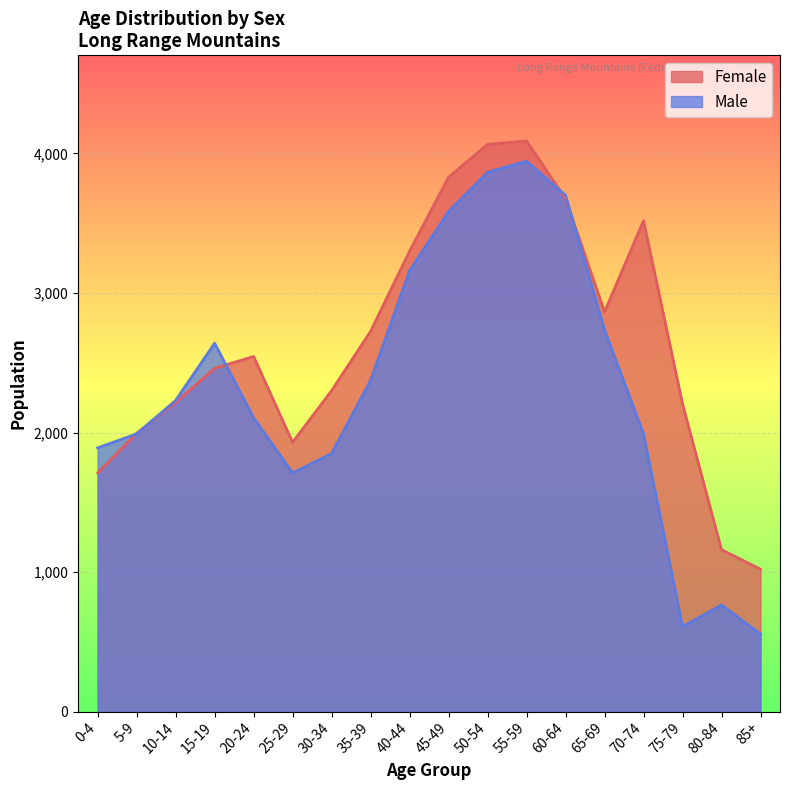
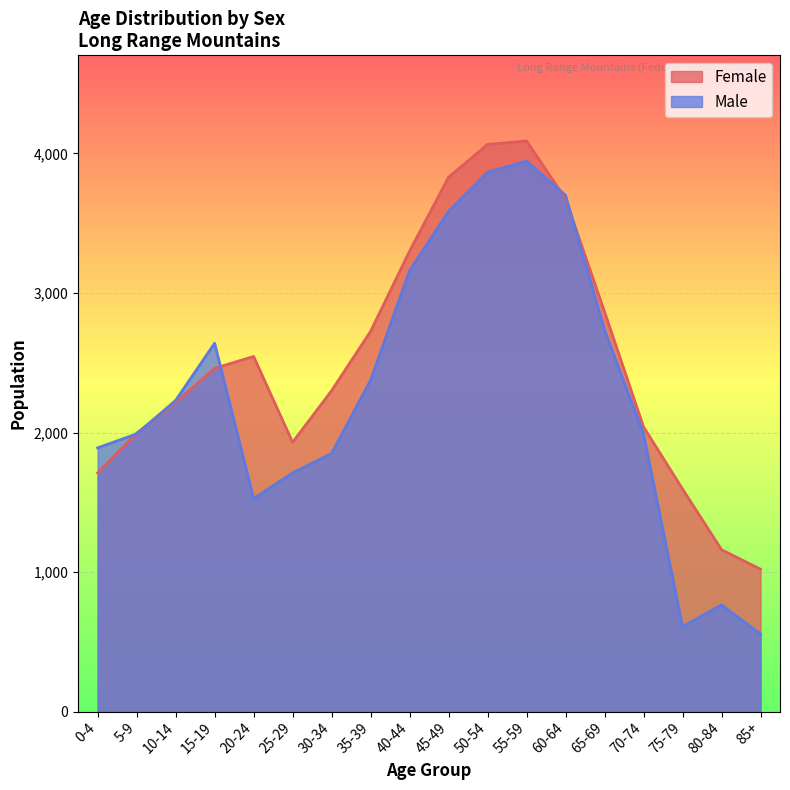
  {
    "Female": {
      "0-4": "1,710",
      "15-19": "2,460",
      "20-24": "2,550",
      "25-29": "1,930",
      "30-34": "2,300",
      "35-39": "2,730",
      "40-44": "3,300",
      "45-49": "3,830",
      "50-54": "4,070",
      "55-59": "4,090",
      "60-64": "3,680",
      "65-69": "2,870",
-     "70-74": "3,520",
-     "75-79": "2,210",
+     "70-74": "2,040",
+     "75-79": "1,600",
      "80-84": "1,160",
      "85+": "1,020"
    },
    "Male": {
      "0-4": "1,890",
      "15-19": "2,640",
-     "20-24": "2,110",
+     "20-24": "1,530",
      "25-29": "1,710",
      "30-34": "1,850",
      "35-39": "2,380",
      "40-44": "3,160",
      "45-49": "3,590",
      "50-54": "3,870",
      "55-59": "3,950",
      "60-64": "3,700",
      "65-69": "2,740",
      "70-74": "1,990",
      "75-79": "610",
      "80-84": "760",
      "85+": "560"
    }
  }
